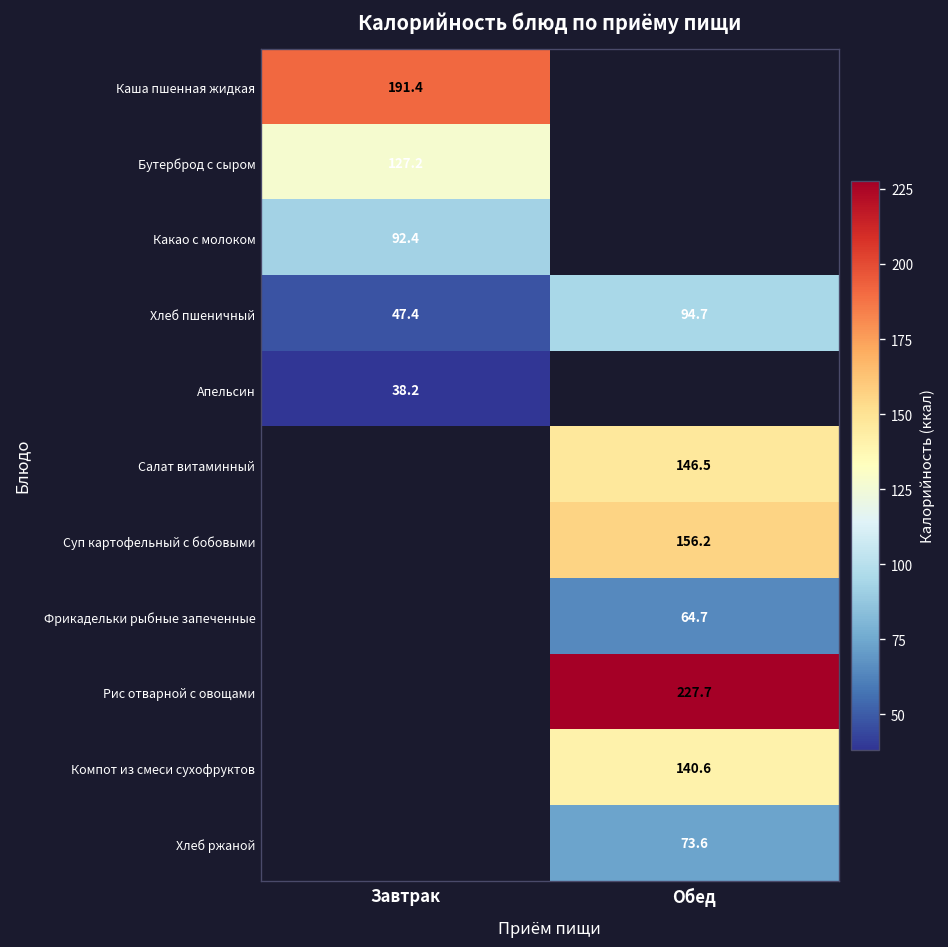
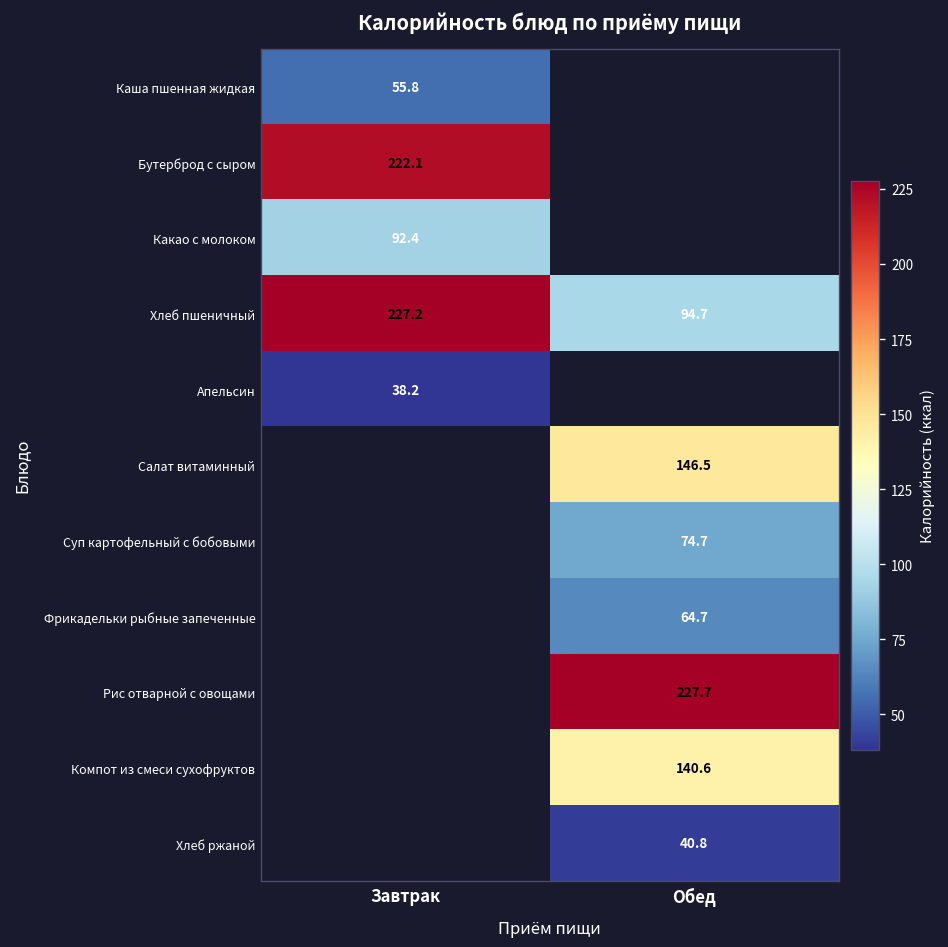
  {
    "Каша пшенная жидкая": {
-     "Завтрак": 191.4
+     "Завтрак": 55.8
    },
    "Бутерброд с сыром": {
-     "Завтрак": 127.2
+     "Завтрак": 222.1
    },
    "Какао с молоком": {
      "Завтрак": 92.4
    },
    "Хлеб пшеничный": {
-     "Завтрак": 47.4,
+     "Завтрак": 227.2,
      "Обед": 94.7
    },
    "Апельсин": {
      "Завтрак": 38.2
    },
    "Салат витаминный": {
      "Обед": 146.5
    },
    "Суп картофельный с бобовыми": {
-     "Обед": 156.2
+     "Обед": 74.7
    },
    "Фрикадельки рыбные запеченные": {
      "Обед": 64.7
    },
    "Рис отварной с овощами": {
      "Обед": 227.7
    },
    "Компот из смеси сухофруктов": {
      "Обед": 140.6
    },
    "Хлеб ржаной": {
-     "Обед": 73.6
+     "Обед": 40.8
    }
  }
